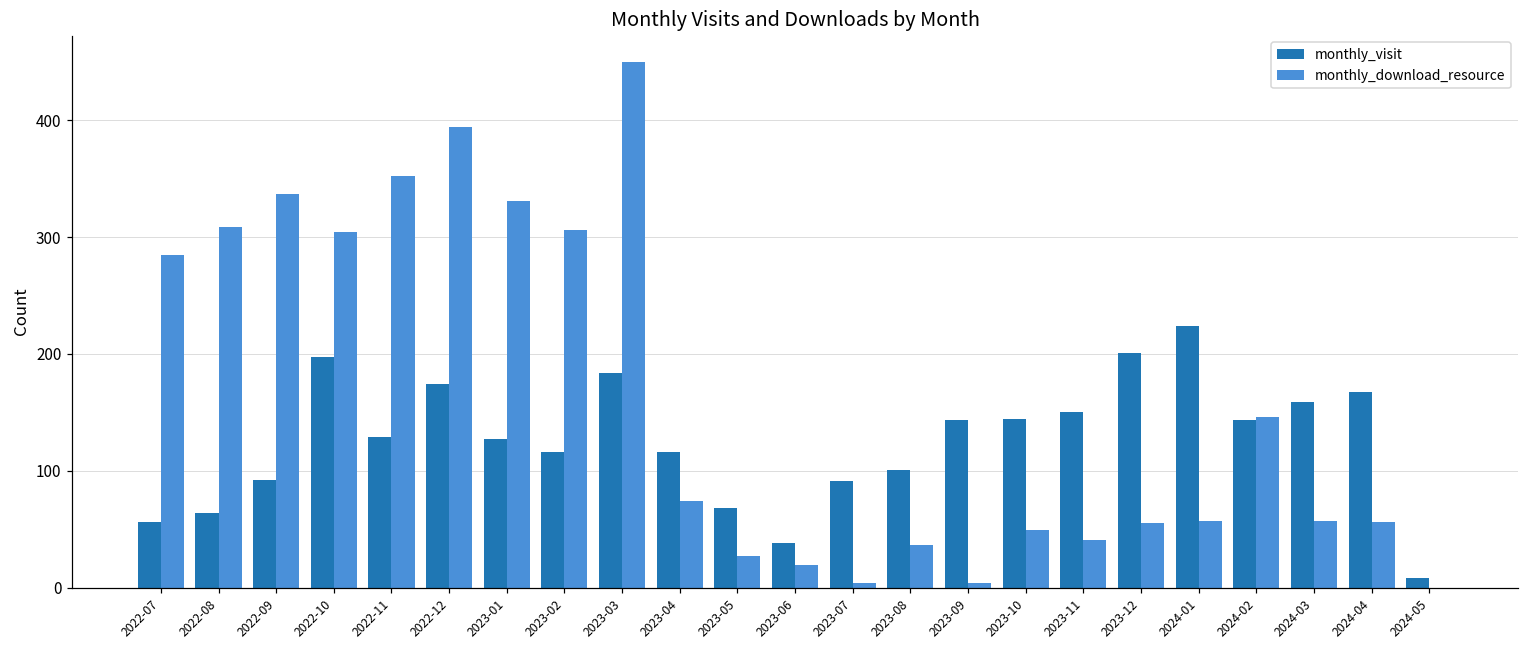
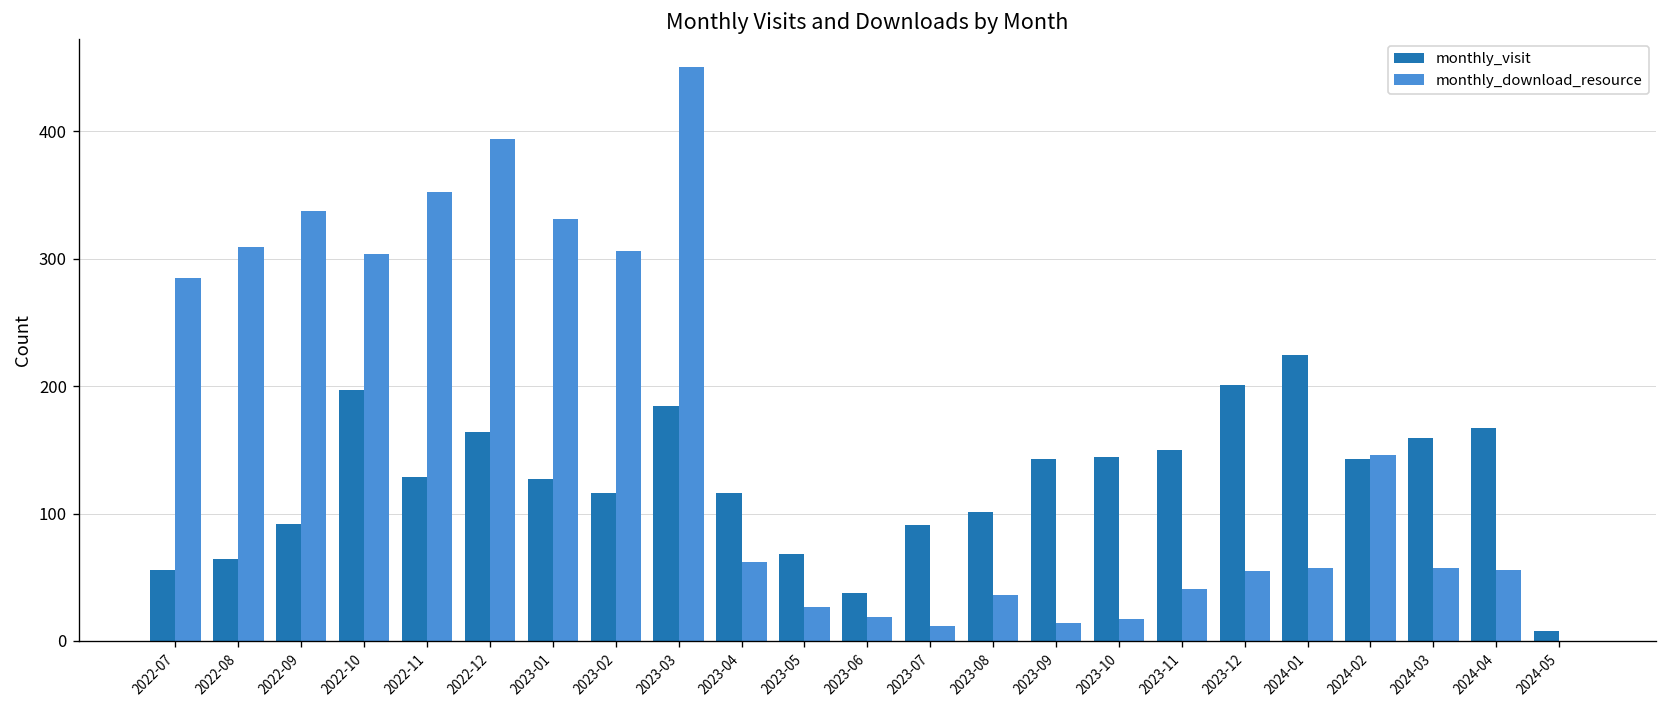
  {
    "monthly_visit": {
      "2022-07": 56,
      "2022-08": 64,
      "2022-09": 92,
      "2022-10": 197,
      "2022-11": 129,
-     "2022-12": 174,
+     "2022-12": 164,
      "2023-01": 127,
      "2023-02": 116,
      "2023-03": 184,
      "2023-04": 116,
      "2023-05": 68,
      "2023-06": 38,
      "2023-07": 91,
      "2023-08": 101,
      "2023-09": 143,
      "2023-10": 144,
      "2023-11": 150,
      "2023-12": 201,
      "2024-01": 224,
      "2024-02": 143,
      "2024-03": 159,
      "2024-04": 167,
      "2024-05": 8
    },
    "monthly_download_resource": {
      "2022-07": 285,
      "2022-08": 309,
      "2022-09": 337,
      "2022-10": 304,
      "2022-11": 352,
      "2022-12": 394,
      "2023-01": 331,
      "2023-02": 306,
      "2023-03": 450,
-     "2023-04": 74,
+     "2023-04": 62,
      "2023-05": 27,
      "2023-06": 19,
-     "2023-07": 4,
+     "2023-07": 12,
      "2023-08": 36,
-     "2023-09": 4,
-     "2023-10": 49,
+     "2023-09": 14,
+     "2023-10": 17,
      "2023-11": 41,
      "2023-12": 55,
      "2024-01": 57,
      "2024-02": 146,
      "2024-03": 57,
      "2024-04": 56,
      "2024-05": 0
    }
  }
